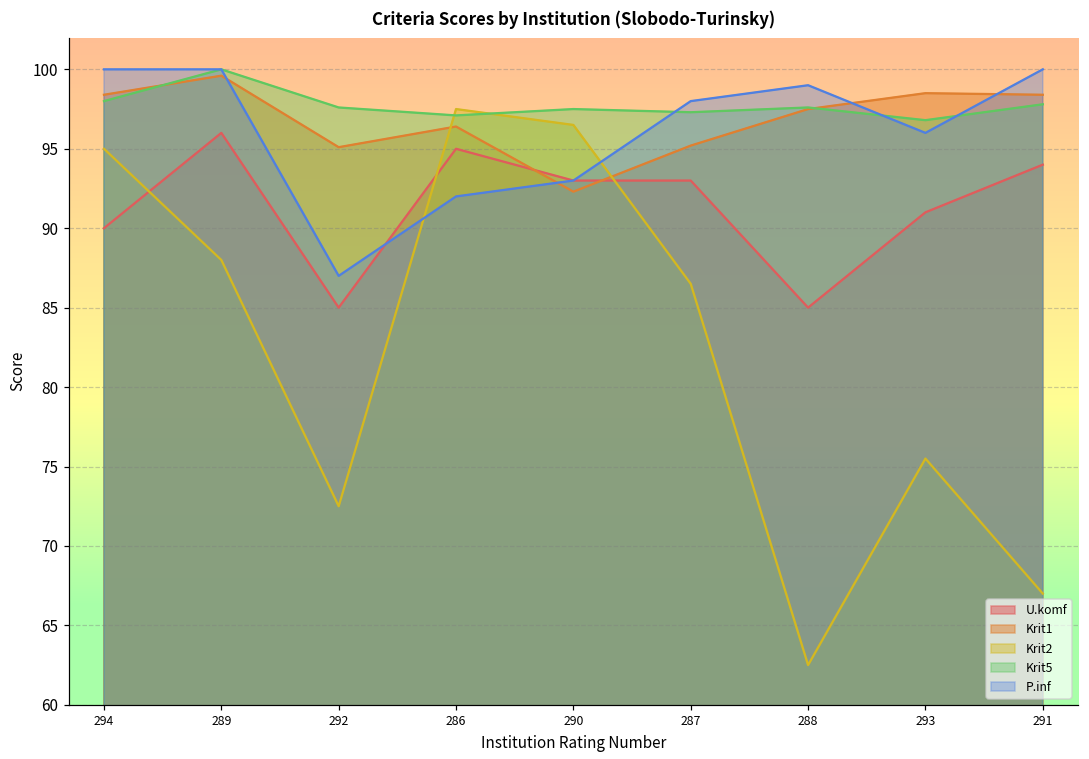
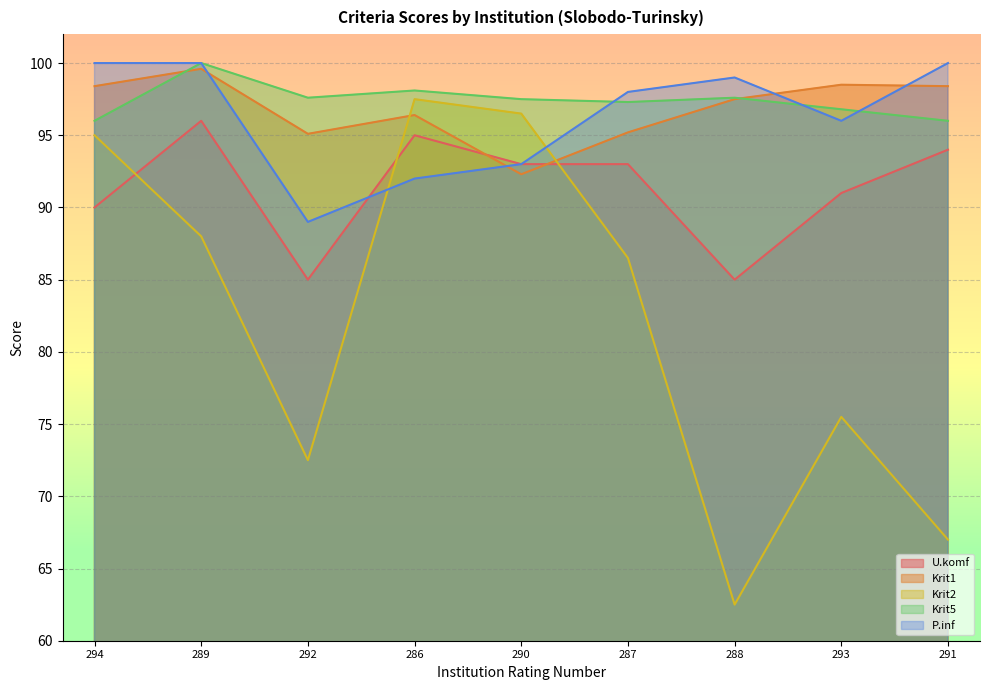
  {
    "Krit5": {
-     "294": 98,
+     "294": 96,
      "292": 97.6,
-     "286": 97.1,
+     "286": 98.1,
      "290": 97.5,
      "287": 97.3,
      "293": 96.8,
-     "291": 97.8
+     "291": 96.0
    },
    "P.inf": {
      "294": 100,
-     "292": 87,
+     "292": 89,
      "286": 92,
      "287": 98,
      "288": 99,
      "293": 96,
      "291": 100
    }
  }
